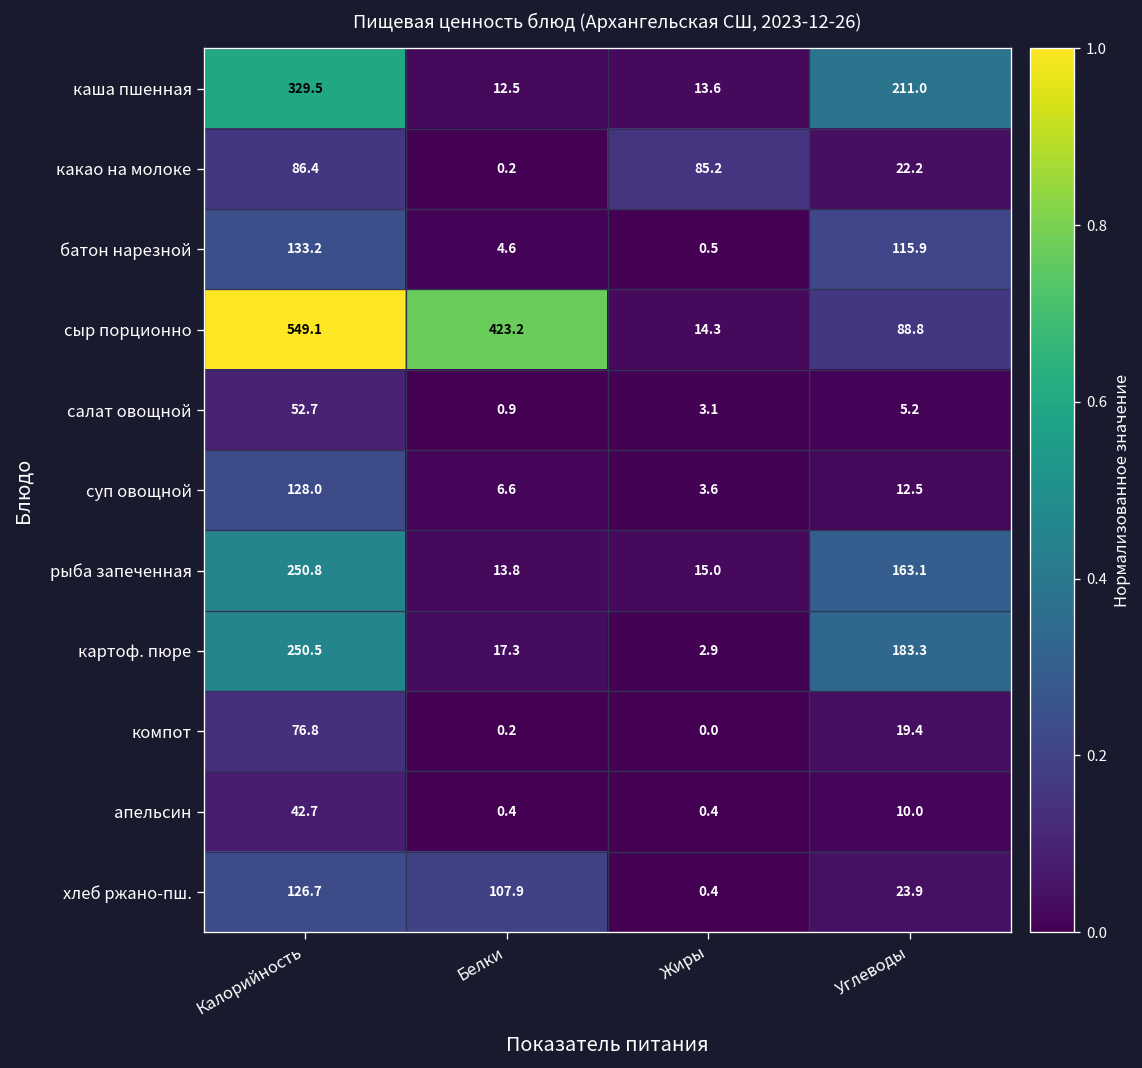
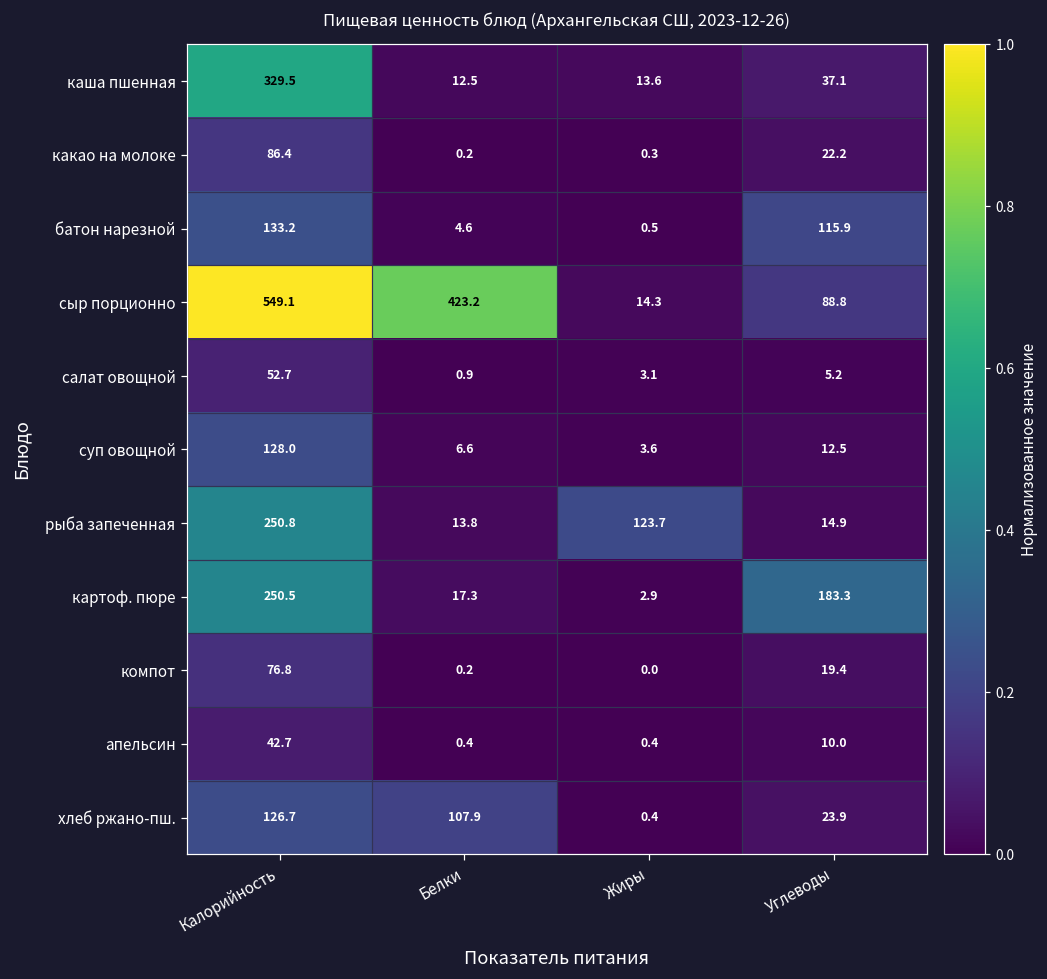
  {
    "каша пшенная": {
      "Калорийность": 329.5,
      "Белки": 12.5,
      "Жиры": 13.6,
-     "Углеводы": 211.0
+     "Углеводы": 37.1
    },
    "какао на молоке": {
      "Калорийность": 86.4,
      "Белки": 0.2,
-     "Жиры": 85.2,
+     "Жиры": 0.3,
      "Углеводы": 22.2
    },
    "батон нарезной": {
      "Калорийность": 133.2,
      "Белки": 4.6,
      "Жиры": 0.5,
      "Углеводы": 115.9
    },
    "сыр порционно": {
      "Калорийность": 549.1,
      "Белки": 423.2,
      "Жиры": 14.3,
      "Углеводы": 88.8
    },
    "салат овощной": {
      "Калорийность": 52.7,
      "Белки": 0.9,
      "Жиры": 3.1,
      "Углеводы": 5.2
    },
    "суп овощной": {
      "Калорийность": 128.0,
      "Белки": 6.6,
      "Жиры": 3.6,
      "Углеводы": 12.5
    },
    "рыба запеченная": {
      "Калорийность": 250.8,
      "Белки": 13.8,
-     "Жиры": 15.0,
-     "Углеводы": 163.1
+     "Жиры": 123.7,
+     "Углеводы": 14.9
    },
    "картоф. пюре": {
      "Калорийность": 250.5,
      "Белки": 17.3,
      "Жиры": 2.9,
      "Углеводы": 183.3
    },
    "компот": {
      "Калорийность": 76.8,
      "Белки": 0.2,
      "Жиры": 0.0,
      "Углеводы": 19.4
    },
    "апельсин": {
      "Калорийность": 42.7,
      "Белки": 0.4,
      "Жиры": 0.4,
      "Углеводы": 10.0
    },
    "хлеб ржано-пш.": {
      "Калорийность": 126.7,
      "Белки": 107.9,
      "Жиры": 0.4,
      "Углеводы": 23.9
    }
  }
